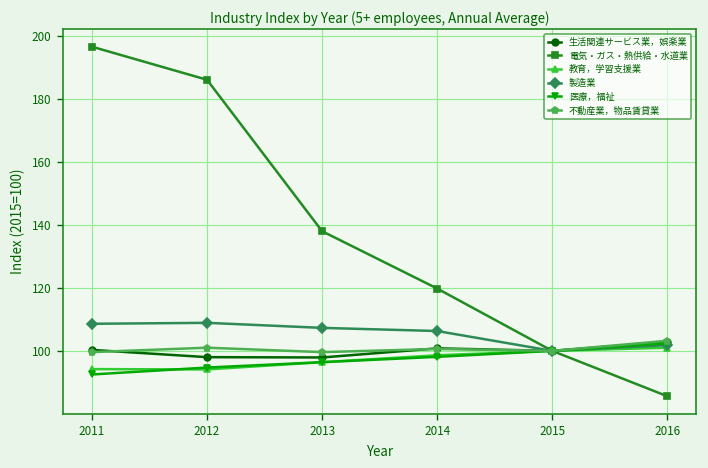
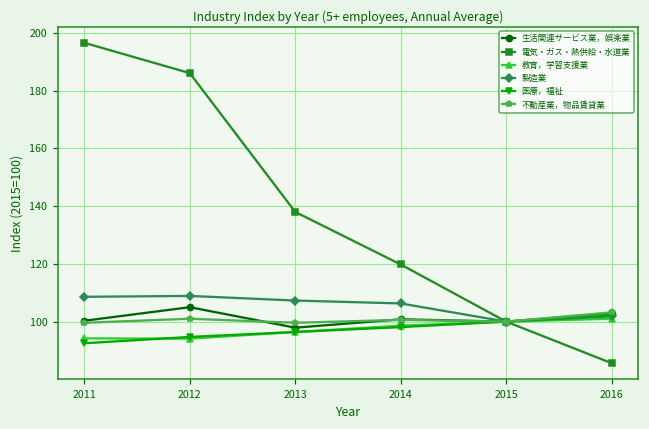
  {
    "生活関連サービス業，娯楽業": {
-     "2012": 98,
+     "2012": 105,
      "2013": 98
    }
  }
